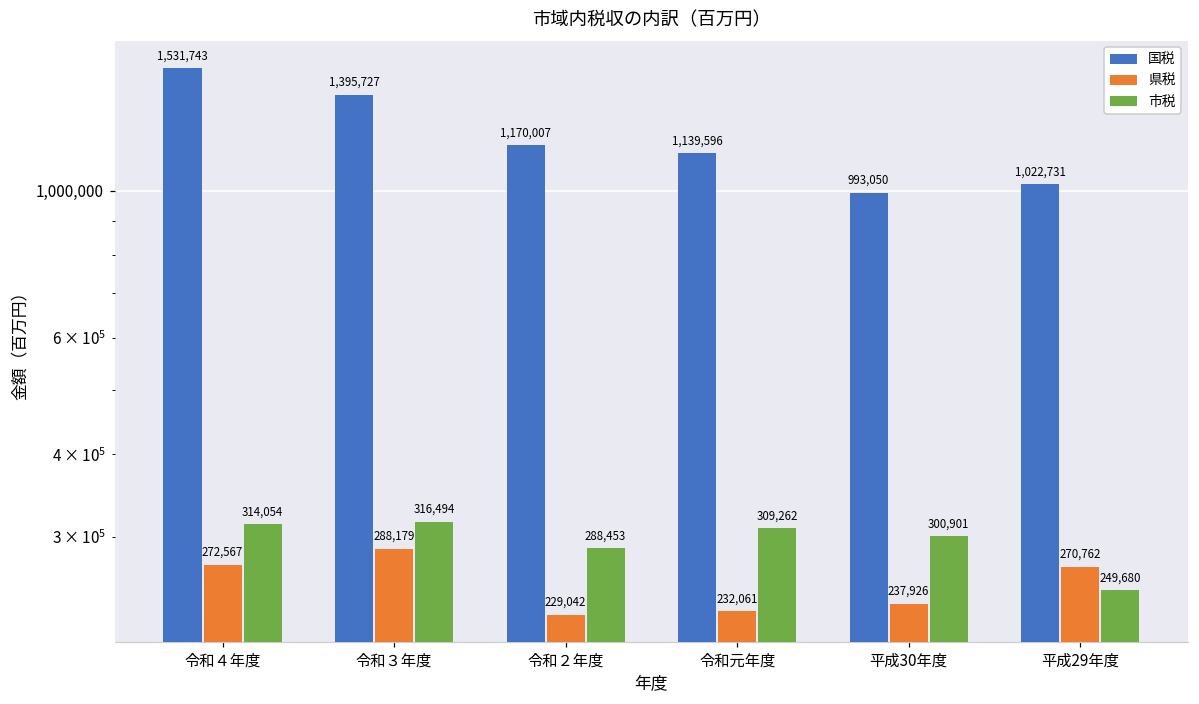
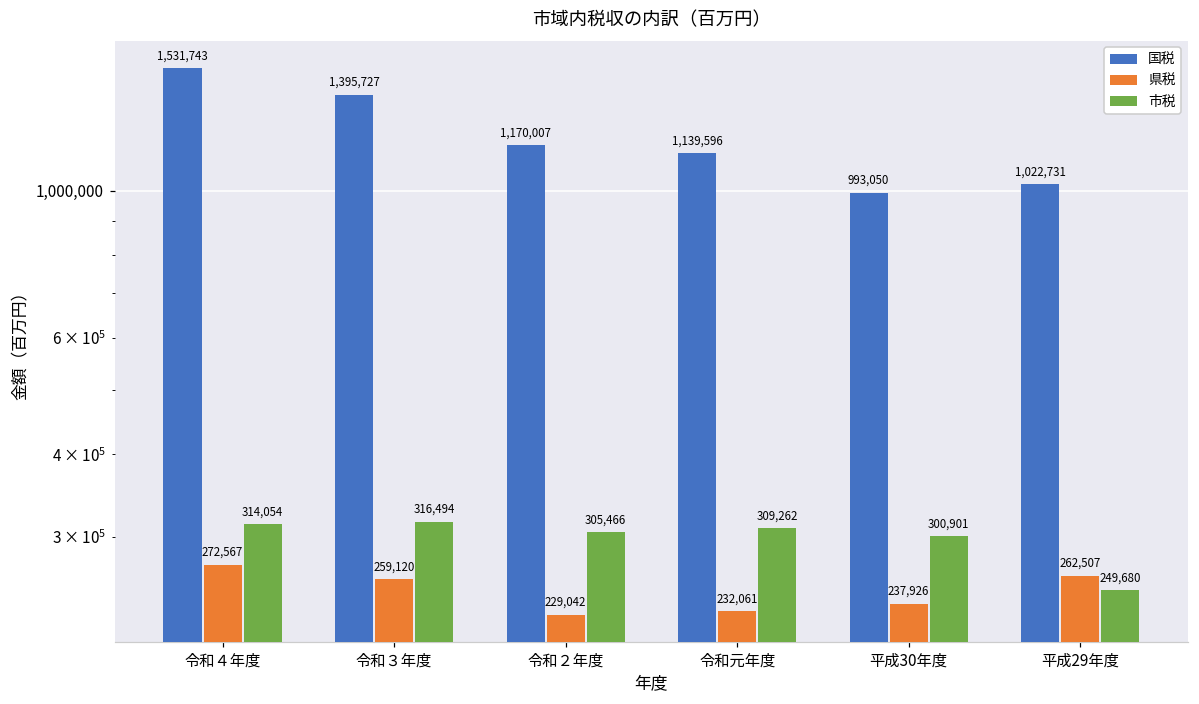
  {
    "国税": {
      "令和４年度": "1,531,743",
      "令和３年度": "1,395,727",
      "令和２年度": "1,170,007",
      "令和元年度": "1,139,596",
      "平成30年度": "993,050",
      "平成29年度": "1,022,731"
    },
    "県税": {
      "令和４年度": "272,567",
-     "令和３年度": "288,179",
+     "令和３年度": "259,120",
      "令和２年度": "229,042",
      "令和元年度": "232,061",
      "平成30年度": "237,926",
-     "平成29年度": "270,762"
+     "平成29年度": "262,507"
    },
    "市税": {
      "令和４年度": "314,054",
      "令和３年度": "316,494",
-     "令和２年度": "288,453",
+     "令和２年度": "305,466",
      "令和元年度": "309,262",
      "平成30年度": "300,901",
      "平成29年度": "249,680"
    }
  }
